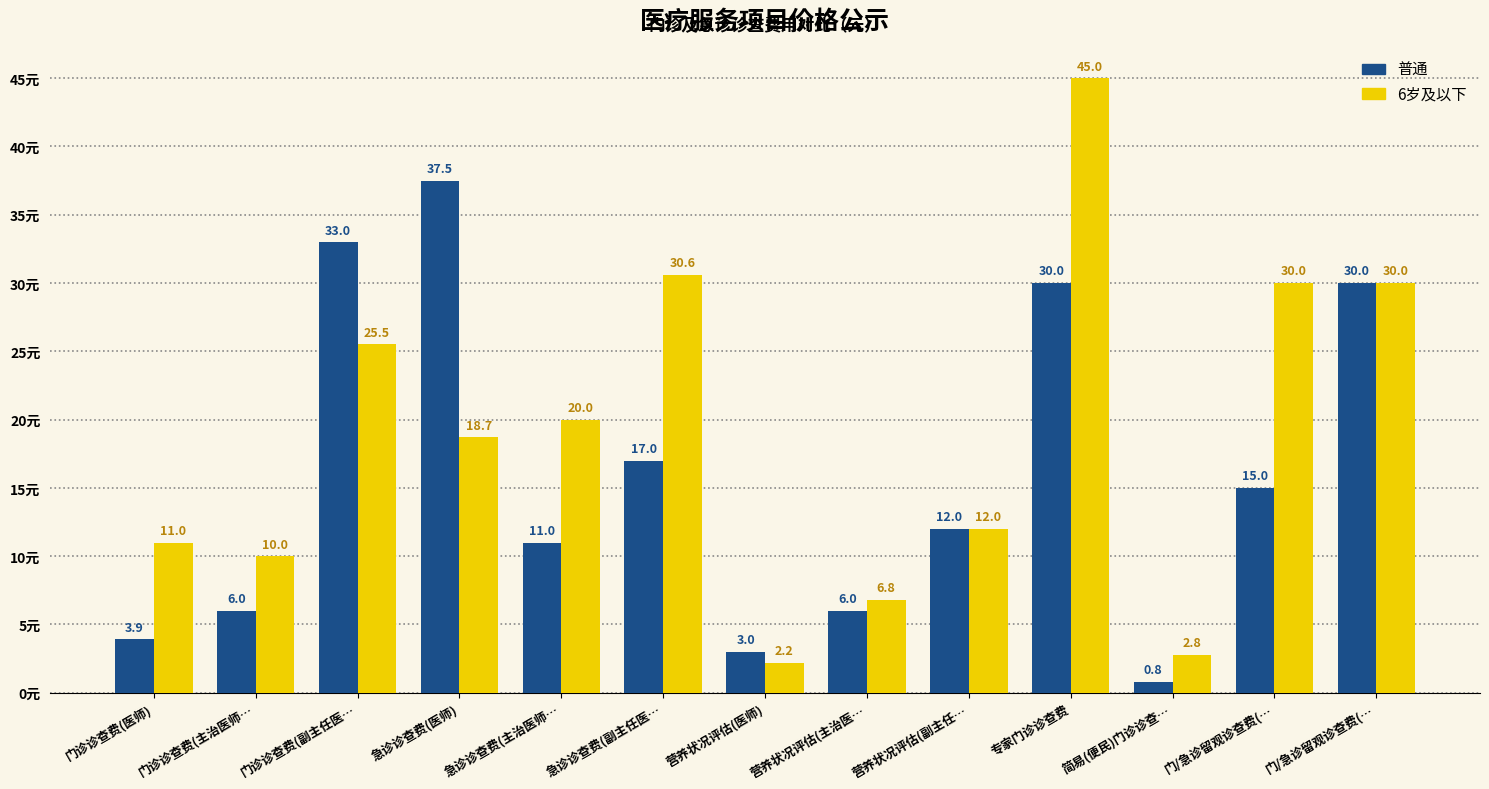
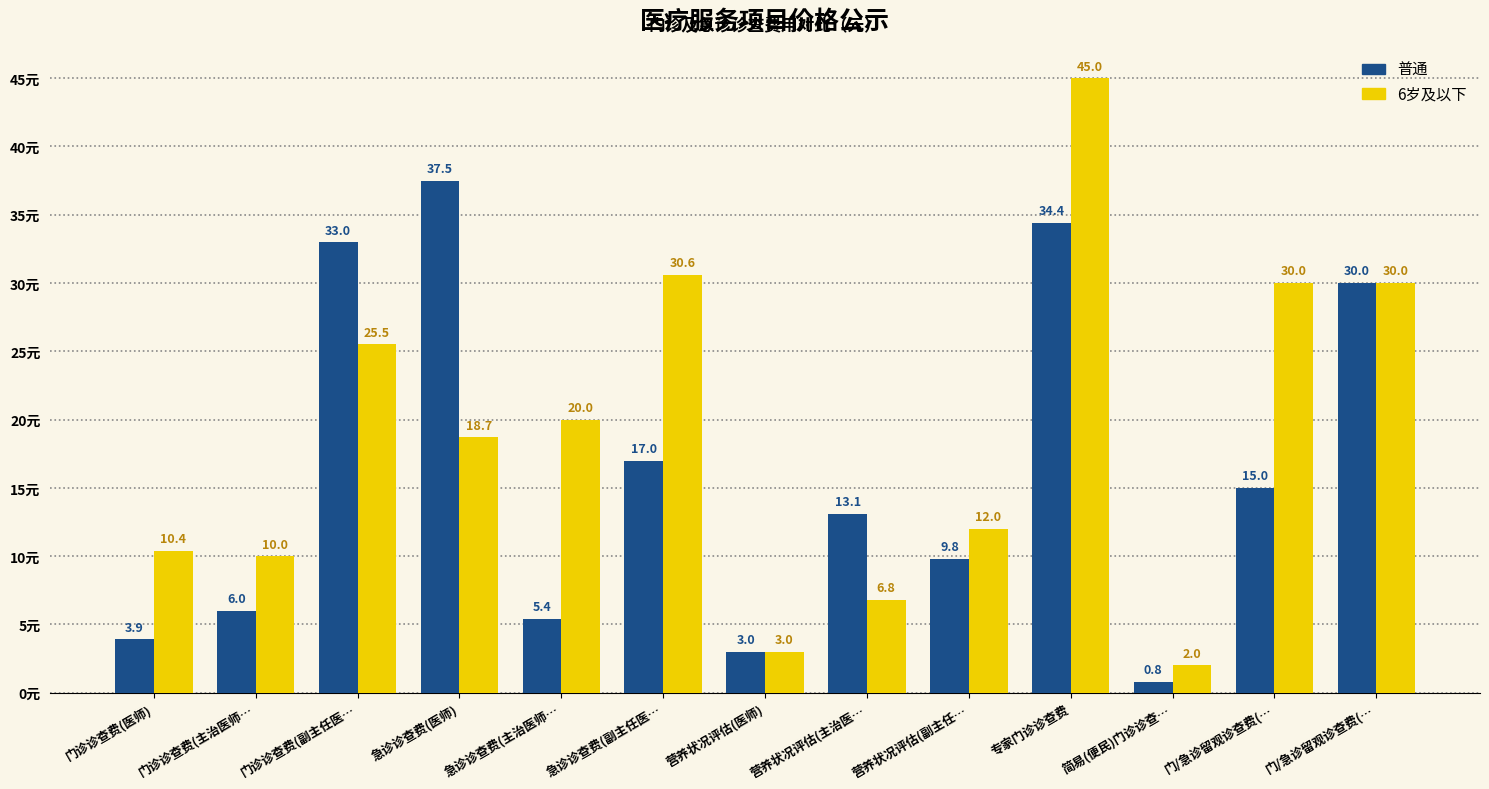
  {
    "普通": {
      "门诊诊查费(医师)": 3.9,
      "门诊诊查费(主治医师…": 6.0,
      "门诊诊查费(副主任医…": 33.0,
      "急诊诊查费(医师)": 37.5,
-     "急诊诊查费(主治医师…": 11.0,
+     "急诊诊查费(主治医师…": 5.4,
      "急诊诊查费(副主任医…": 17.0,
      "营养状况评估(医师)": 3.0,
-     "营养状况评估(主治医…": 6.0,
-     "营养状况评估(副主任…": 12.0,
-     "专家门诊诊查费": 30.0,
+     "营养状况评估(主治医…": 13.1,
+     "营养状况评估(副主任…": 9.8,
+     "专家门诊诊查费": 34.4,
      "简易(便民)门诊诊查…": 0.8
    },
    "6岁及以下": {
-     "门诊诊查费(医师)": 11.0,
+     "门诊诊查费(医师)": 10.4,
      "门诊诊查费(主治医师…": 10.0,
      "门诊诊查费(副主任医…": 25.5,
      "急诊诊查费(医师)": 18.7,
      "急诊诊查费(主治医师…": 20.0,
      "急诊诊查费(副主任医…": 30.6,
-     "营养状况评估(医师)": 2.2,
+     "营养状况评估(医师)": 3.0,
      "营养状况评估(主治医…": 6.8,
      "营养状况评估(副主任…": 12.0,
      "专家门诊诊查费": 45.0,
-     "简易(便民)门诊诊查…": 2.8
+     "简易(便民)门诊诊查…": 2.0
    }
  }
